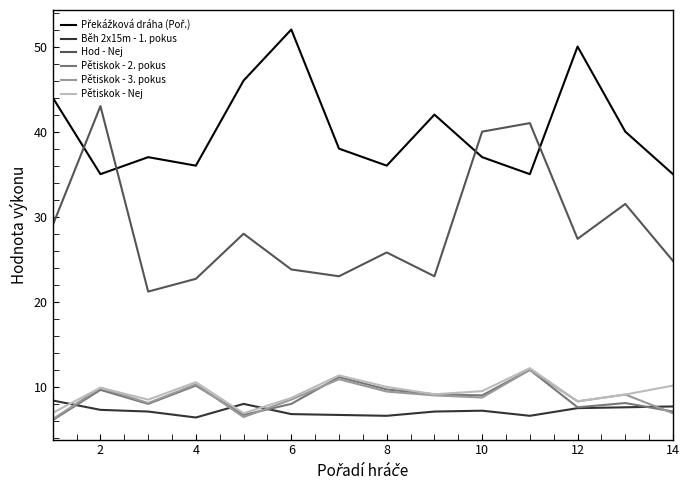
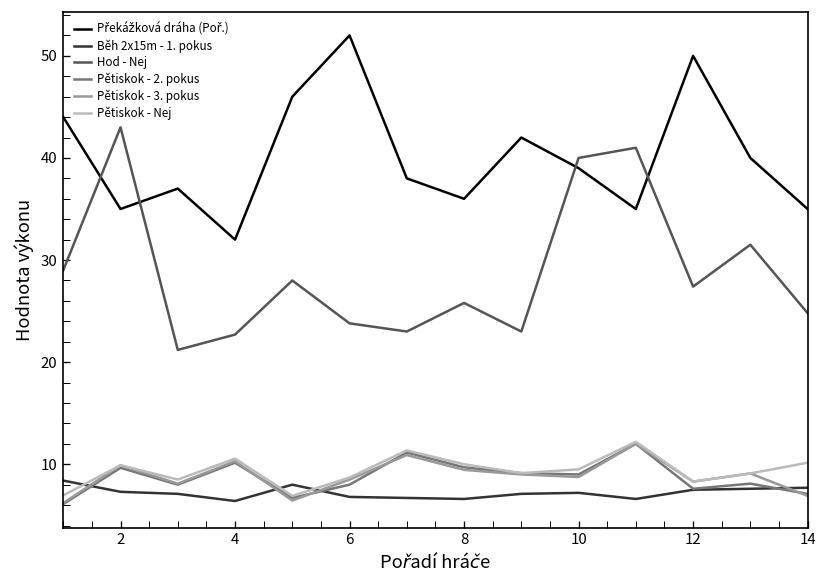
  {
    "Překážková dráha (Poř.)": {
      "2": 35,
-     "4": 36,
+     "4": 32,
      "6": 52,
      "8": 36,
-     "10": 37,
+     "10": 39,
      "12": 50,
      "14": 35
    }
  }
